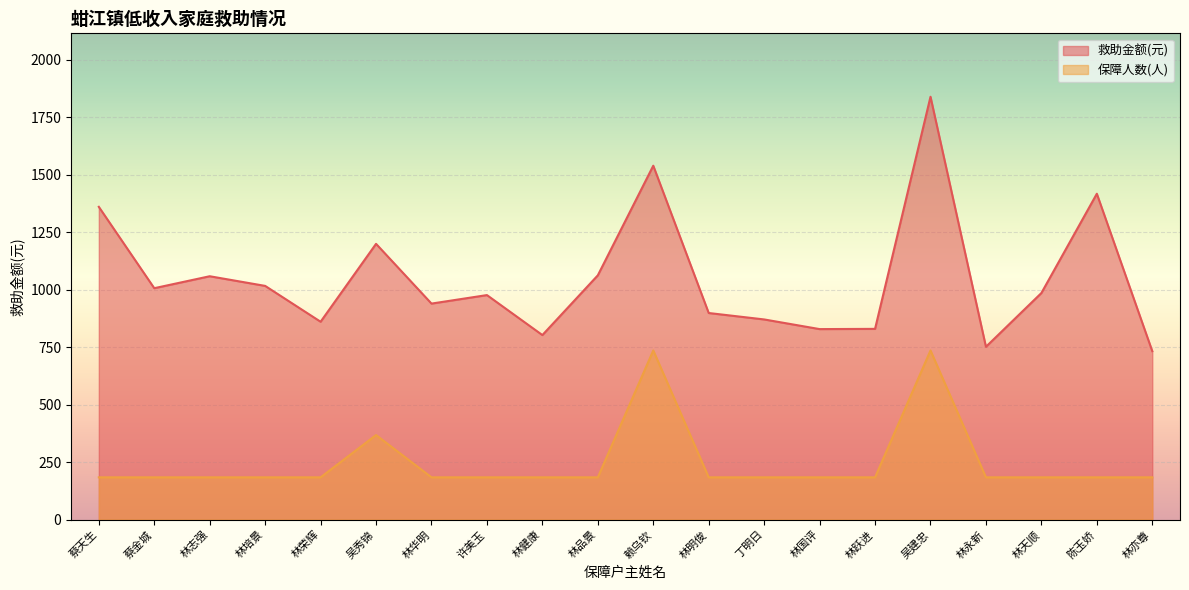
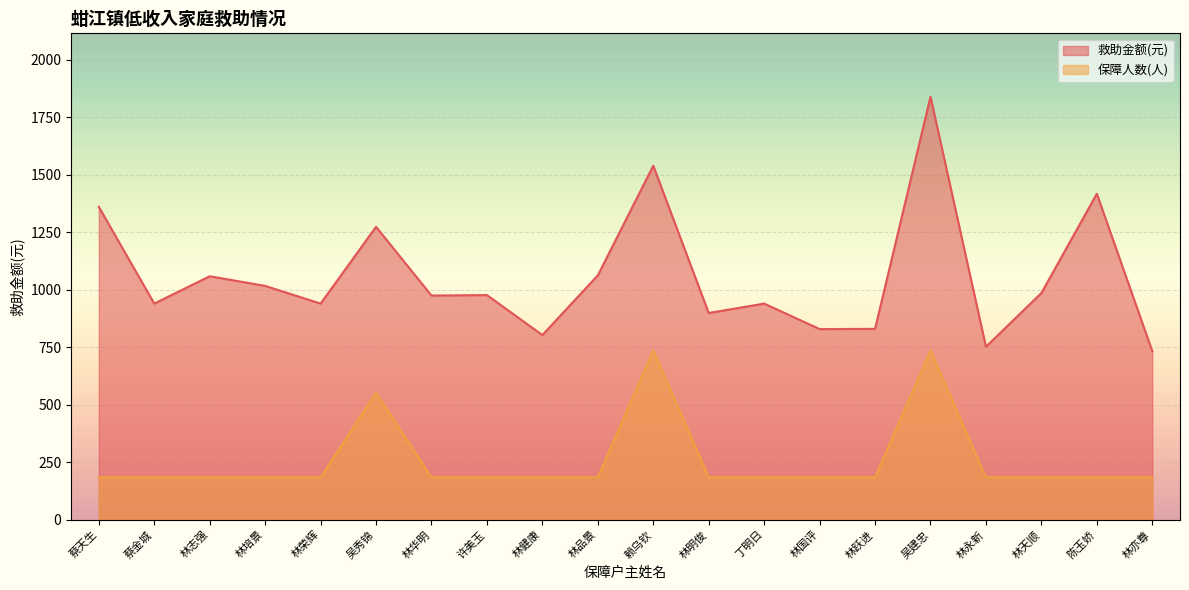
  {
    "救助金额(元)": {
      "蔡天生": 1360,
-     "蔡金城": 1010,
+     "蔡金城": 940,
      "林志强": 1060,
      "林培景": 1020,
-     "林荣辉": 860,
-     "吴秀锦": 1200,
-     "林华明": 940,
+     "林荣辉": 940,
+     "吴秀锦": 1270,
+     "林华明": 980,
      "许美玉": 980,
      "林健康": 800,
      "林品景": 1060,
      "赖乌钦": 1540,
      "林明俊": 900,
-     "丁明日": 870,
+     "丁明日": 940,
      "林国评": 830,
      "林跃进": 830,
      "吴建忠": 1840,
      "林永新": 750,
      "林天顺": 990,
      "陈玉娇": 1420,
      "林亦尊": 730
    },
    "保障人数(人)": {
      "蔡天生": 180,
      "蔡金城": 180,
      "林志强": 180,
      "林培景": 180,
      "林荣辉": 180,
-     "吴秀锦": 370,
+     "吴秀锦": 550,
      "林华明": 180,
      "许美玉": 180,
      "林健康": 180,
      "林品景": 180,
      "赖乌钦": 740,
      "林明俊": 180,
      "丁明日": 180,
      "林国评": 180,
      "林跃进": 180,
      "吴建忠": 740,
      "林永新": 180,
      "林天顺": 180,
      "陈玉娇": 180,
      "林亦尊": 180
    }
  }
